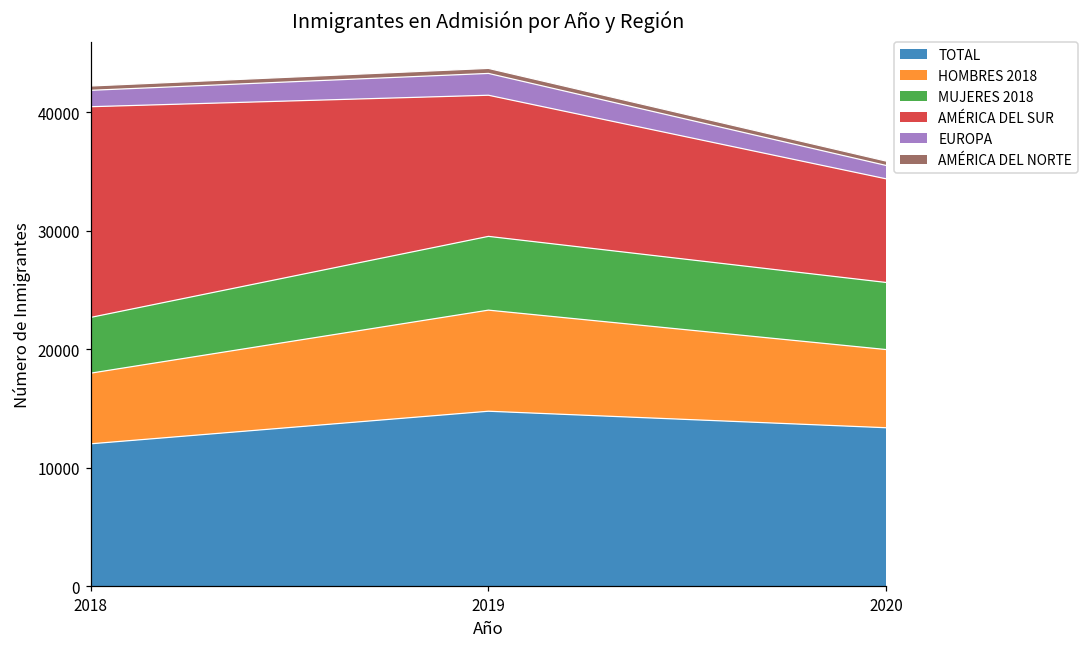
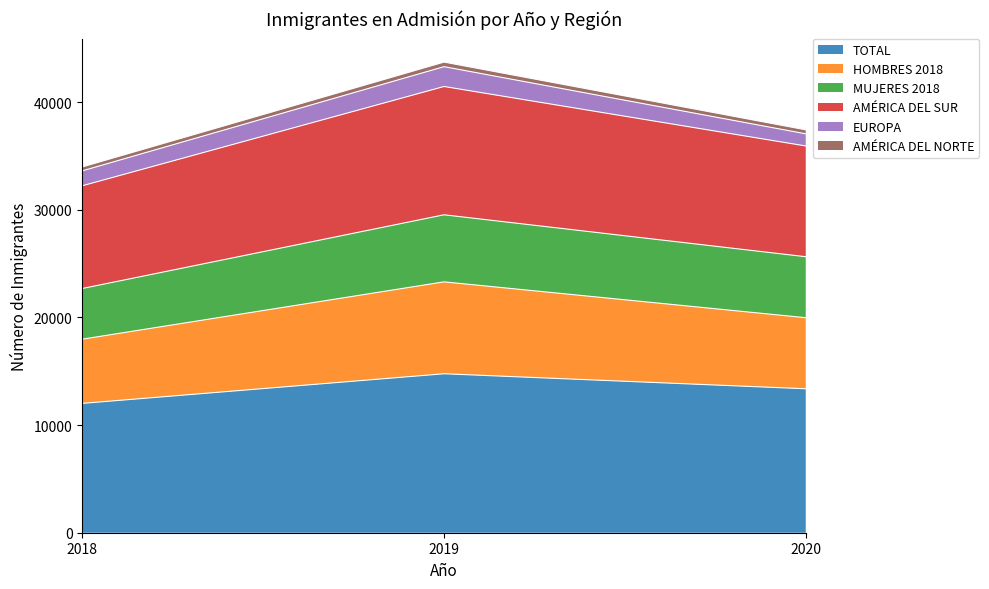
  {
    "TOTAL": {
      "2018": 12000,
      "2019": 14800,
      "2020": 13400
    },
    "HOMBRES 2018": {
      "2018": 6000,
      "2019": 8500,
      "2020": 6600
    },
    "MUJERES 2018": {
      "2018": 4700,
      "2019": 6200,
      "2020": 5700
    },
    "AMÉRICA DEL SUR": {
-     "2018": 17800,
+     "2018": 9500,
      "2019": 11900,
-     "2020": 8700
+     "2020": 10300
    },
    "EUROPA": {
      "2018": 1400,
      "2019": 1800,
      "2020": 1100
    },
    "AMÉRICA DEL NORTE": {
      "2018": 400,
      "2019": 400,
      "2020": 400
    }
  }
